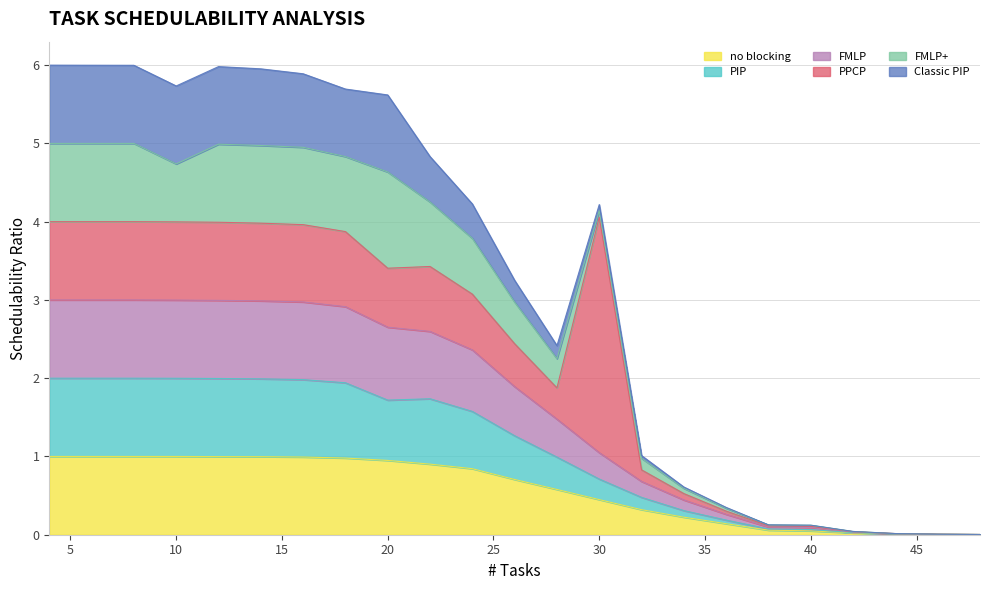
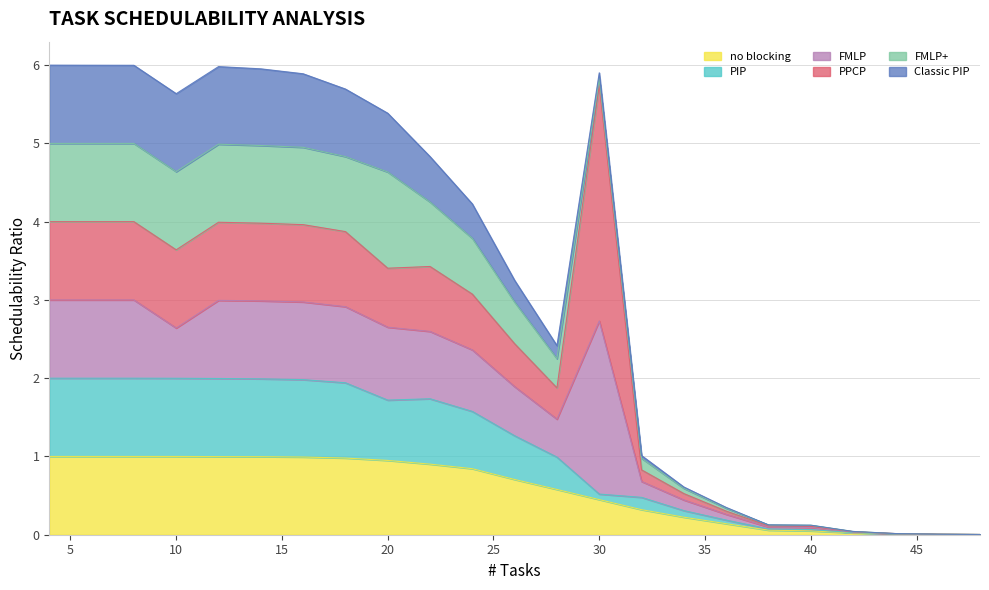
  {
    "no blocking": {
      "10": 1.0,
      "20": 0.9,
      "30": 0.4
    },
    "PIP": {
      "10": 1.0,
      "20": 0.8,
-     "30": 0.3
+     "30": 0.1
    },
    "FMLP": {
-     "10": 1.0,
+     "10": 0.6,
      "20": 0.9,
-     "30": 0.3
+     "30": 2.2
    },
    "PPCP": {
      "10": 1.0,
      "20": 0.8,
      "30": 3.0
    },
    "FMLP+": {
-     "10": 0.7,
+     "10": 1.0,
      "20": 1.2,
      "30": 0.1
    },
    "Classic PIP": {
      "10": 1.0,
-     "20": 1.0,
+     "20": 0.8,
      "30": 0.1
    }
  }
